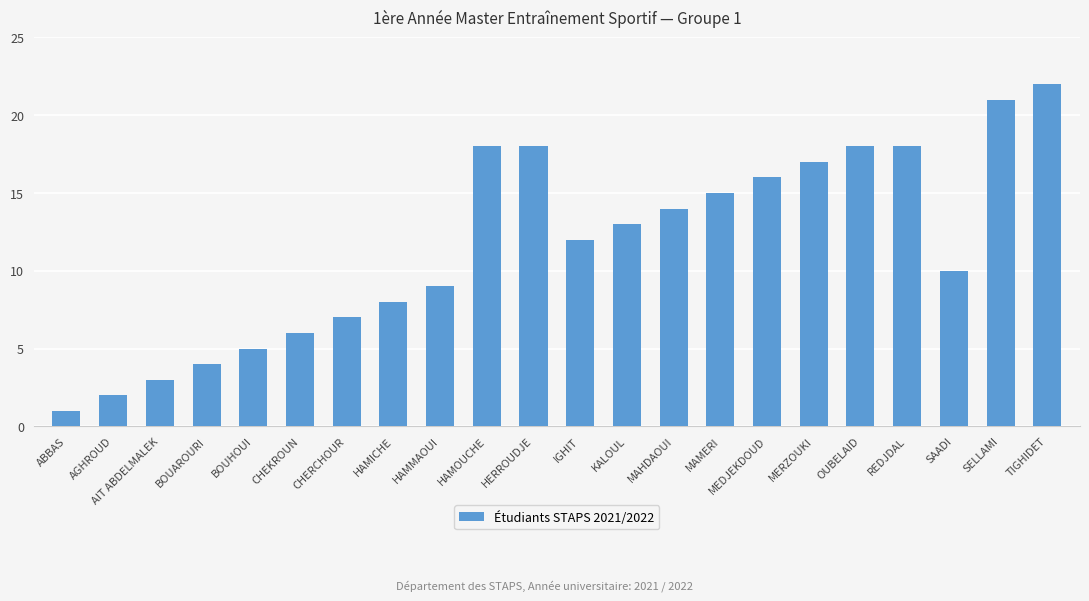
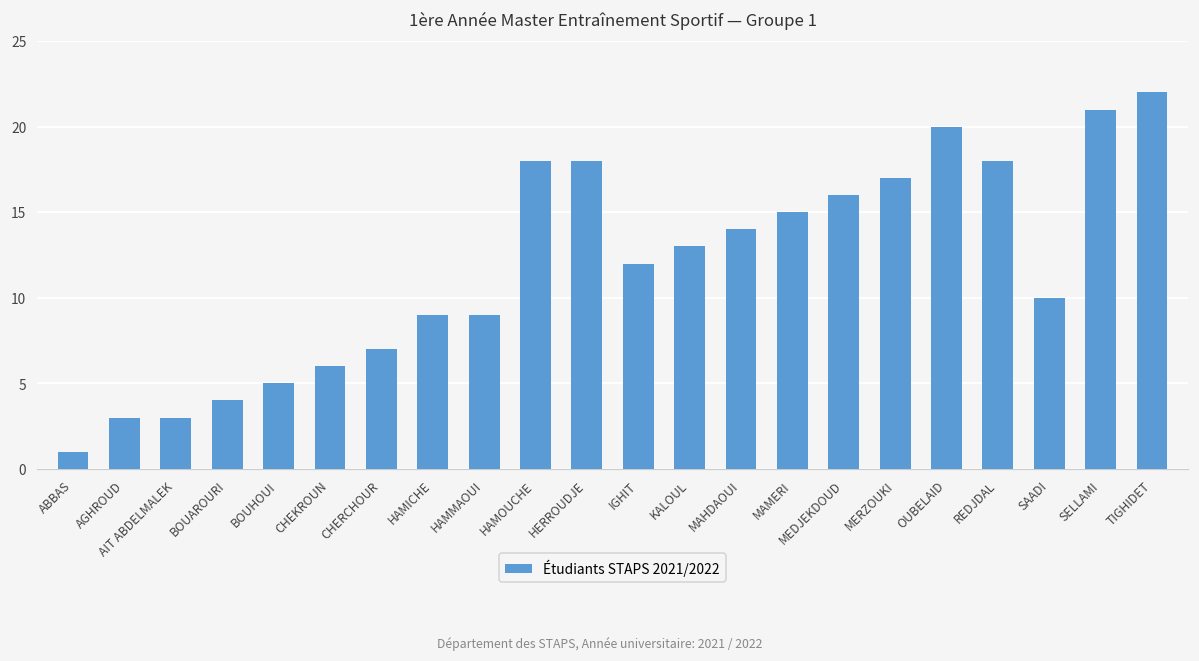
  {
    "ABBAS": 1,
-   "AGHROUD": 2,
+   "AGHROUD": 3,
    "AIT ABDELMALEK": 3,
    "BOUAROURI": 4,
    "BOUHOUI": 5,
    "CHEKROUN": 6,
    "CHERCHOUR": 7,
-   "HAMICHE": 8,
+   "HAMICHE": 9,
    "HAMMAOUI": 9,
    "HAMOUCHE": 18,
    "HERROUDJE": 18,
    "IGHIT": 12,
    "KALOUL": 13,
    "MAHDAOUI": 14,
    "MAMERI": 15,
    "MEDJEKDOUD": 16,
    "MERZOUKI": 17,
-   "OUBELAID": 18,
+   "OUBELAID": 20,
    "REDJDAL": 18,
    "SAADI": 10,
    "SELLAMI": 21,
    "TIGHIDET": 22
  }
